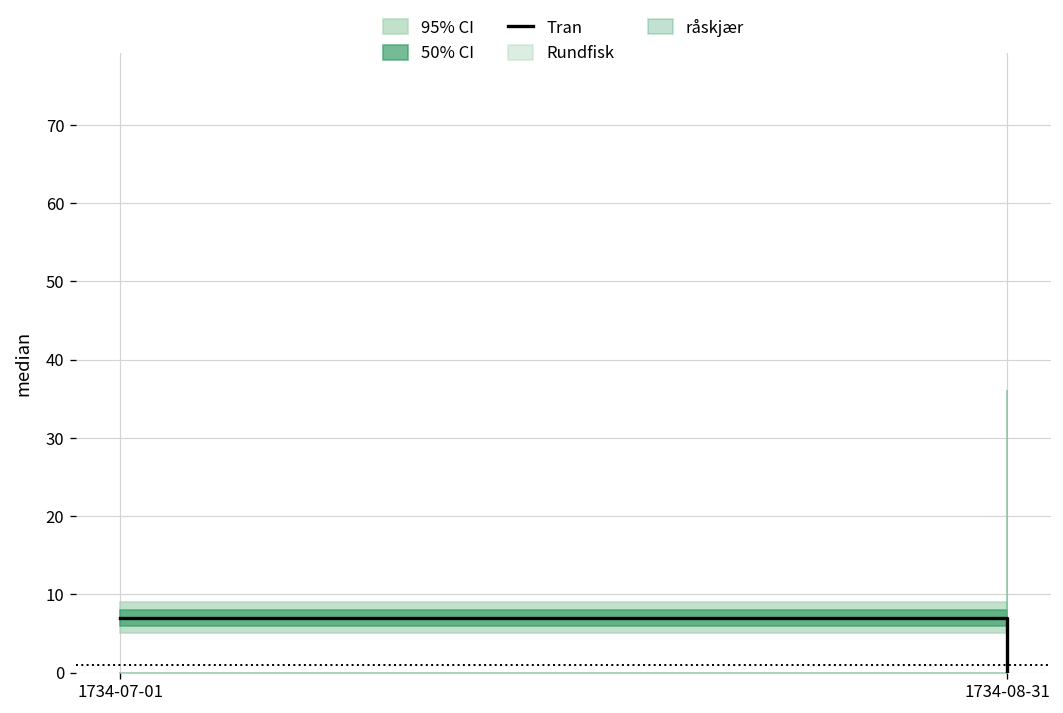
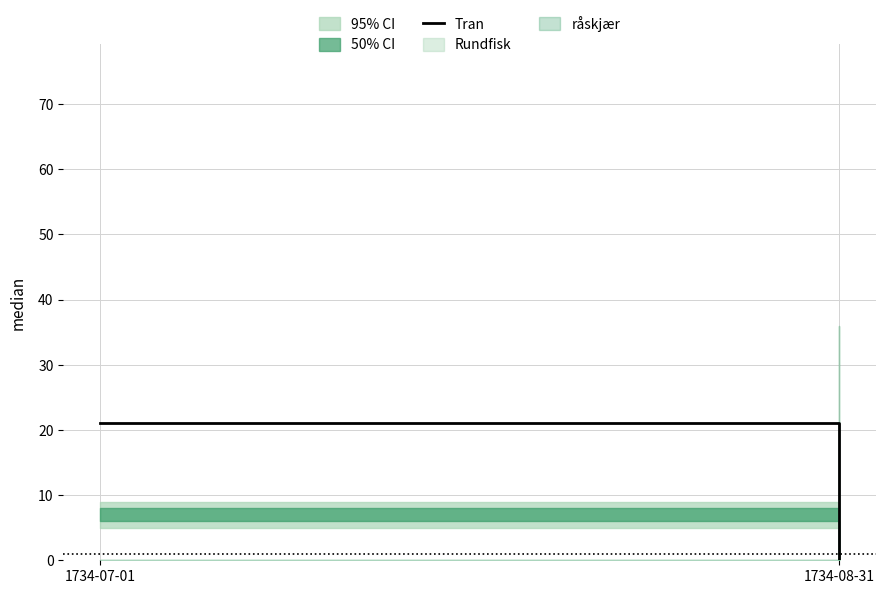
  {
    "Tran": {
-     "1734-07-01": 7
+     "1734-07-01": 21
    }
  }
